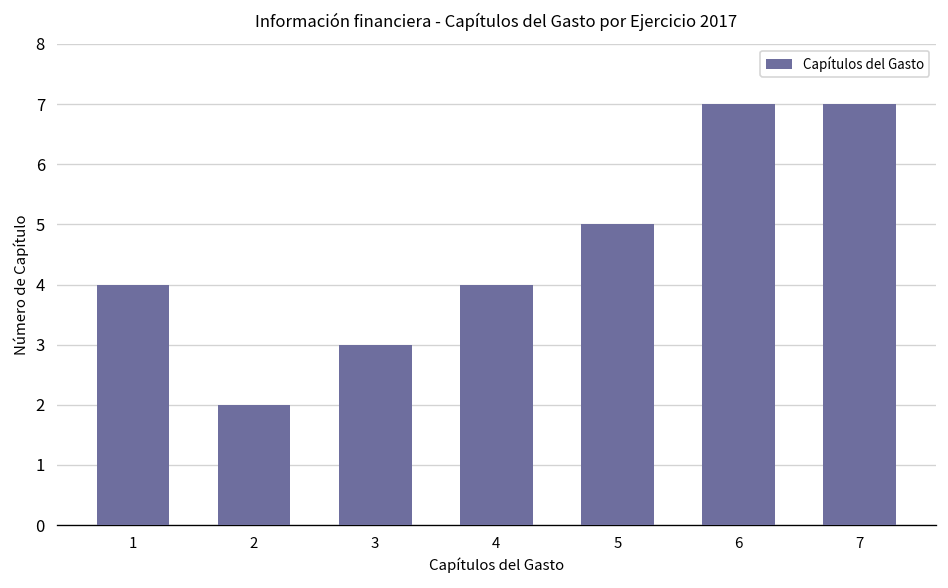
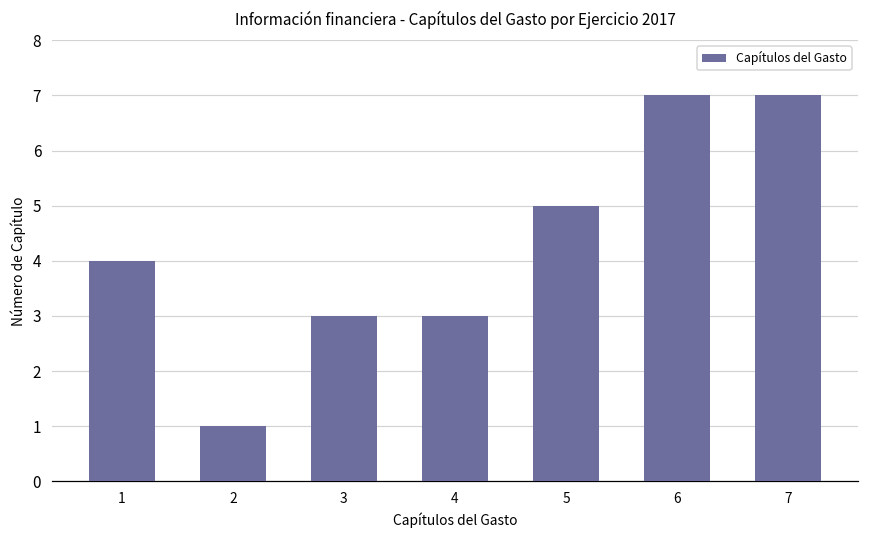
  {
    "1": 4,
-   "2": 2,
+   "2": 1,
    "3": 3,
-   "4": 4,
+   "4": 3,
    "5": 5,
    "6": 7,
    "7": 7
  }
